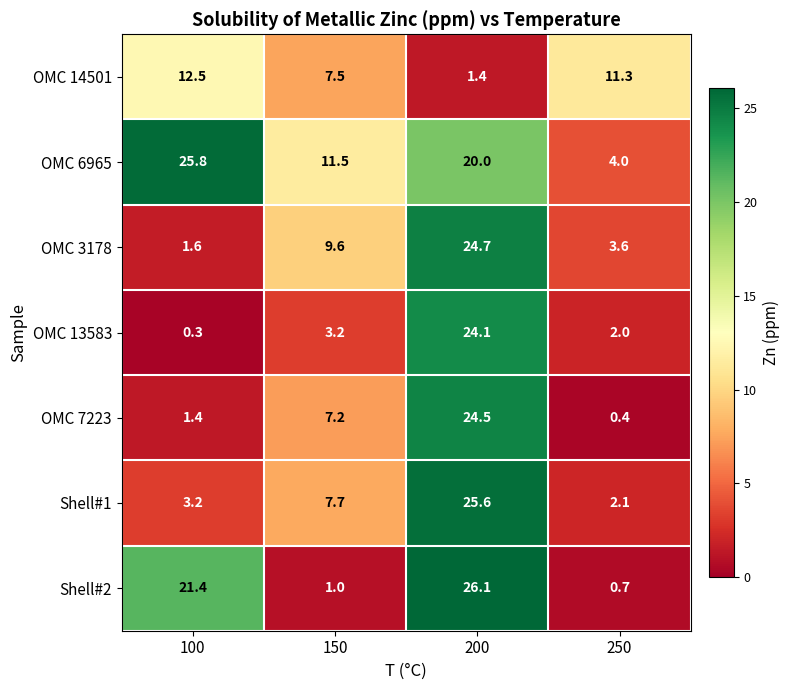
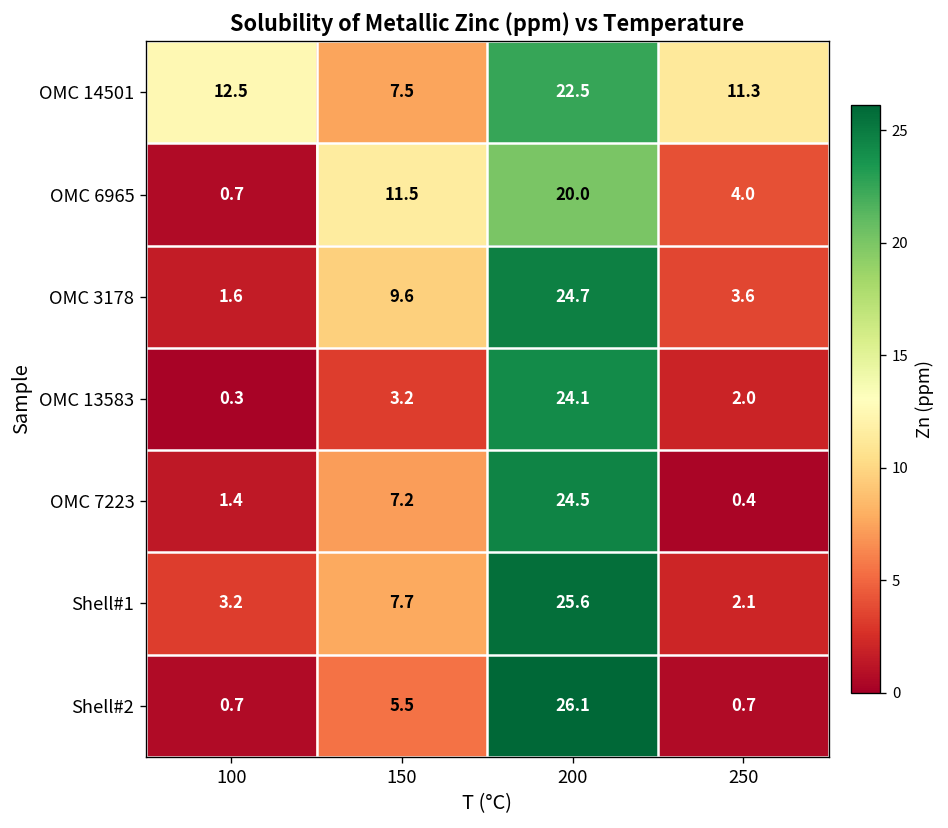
  {
    "OMC 14501": {
      "100": 12.5,
      "150": 7.5,
-     "200": 1.4,
+     "200": 22.5,
      "250": 11.3
    },
    "OMC 6965": {
-     "100": 25.8,
+     "100": 0.7,
      "150": 11.5,
      "200": 20.0,
      "250": 4.0
    },
    "OMC 3178": {
      "100": 1.6,
      "150": 9.6,
      "200": 24.7,
      "250": 3.6
    },
    "OMC 13583": {
      "100": 0.3,
      "150": 3.2,
      "200": 24.1,
      "250": 2.0
    },
    "OMC 7223": {
      "100": 1.4,
      "150": 7.2,
      "200": 24.5,
      "250": 0.4
    },
    "Shell#1": {
      "100": 3.2,
      "150": 7.7,
      "200": 25.6,
      "250": 2.1
    },
    "Shell#2": {
-     "100": 21.4,
-     "150": 1.0,
+     "100": 0.7,
+     "150": 5.5,
      "200": 26.1,
      "250": 0.7
    }
  }
